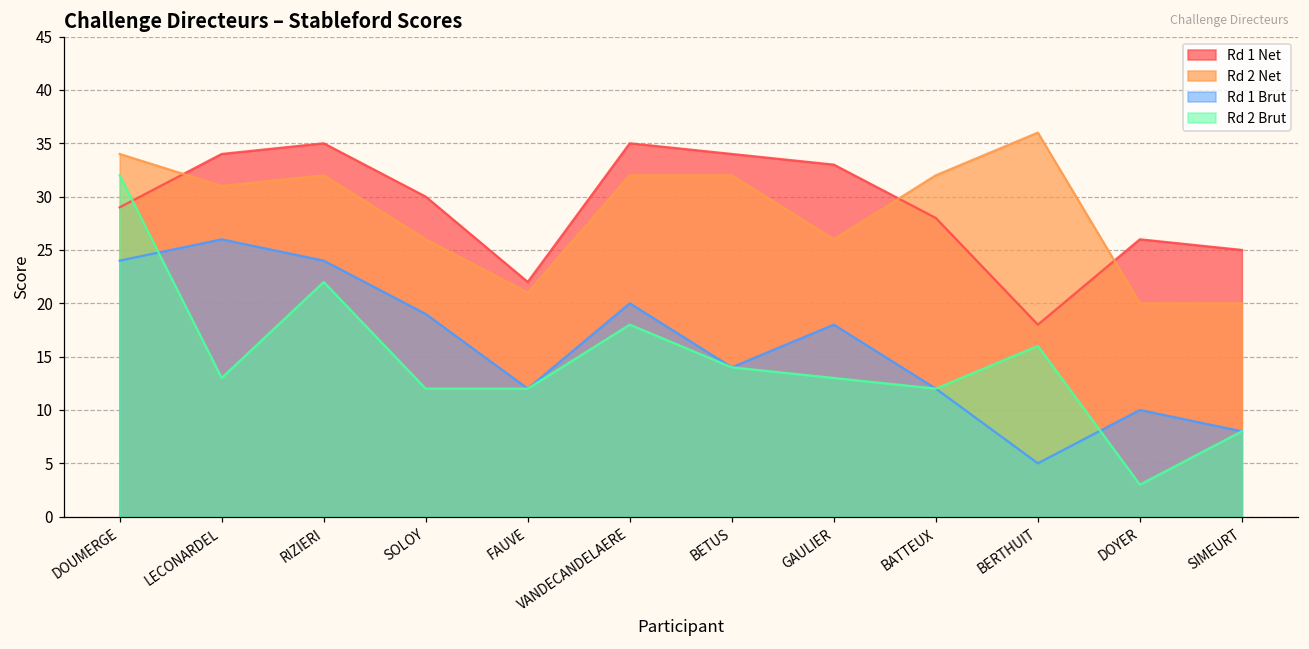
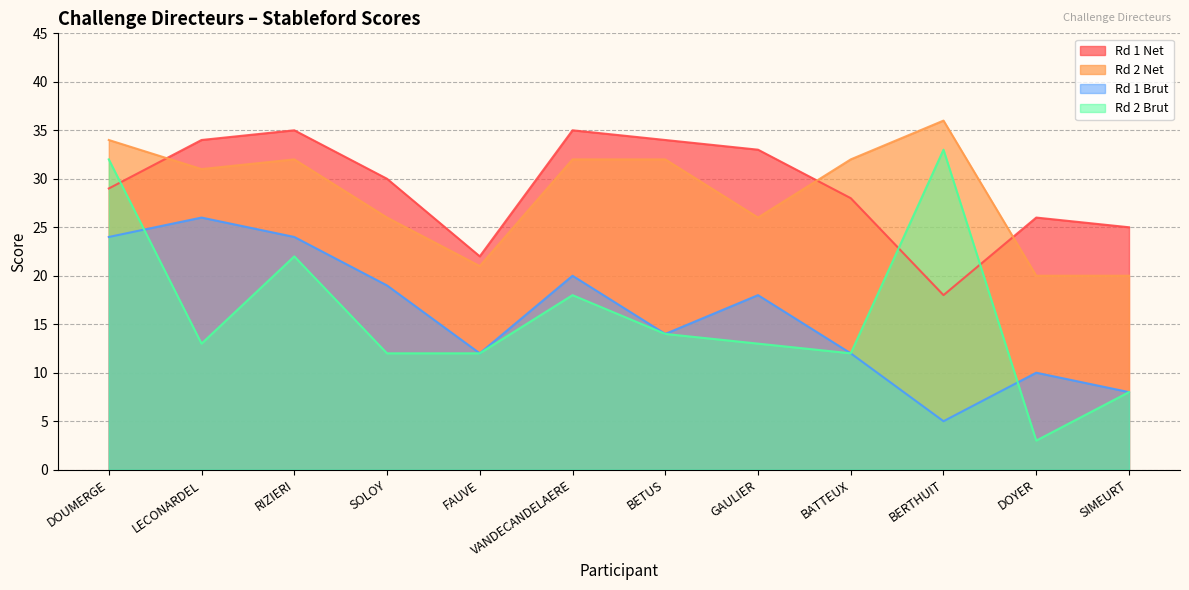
  {
    "Rd 1 Net": {
      "DOUMERGE": 29,
      "LECONARDEL": 34,
      "RIZIERI": 35,
      "SOLOY": 30,
      "FAUVE": 22,
      "VANDECANDELAERE": 35,
      "BETUS": 34,
      "GAULIER": 33,
      "BATTEUX": 28,
      "BERTHUIT": 18,
      "DOYER": 26,
      "SIMEURT": 25
    },
    "Rd 2 Net": {
      "DOUMERGE": 34,
      "LECONARDEL": 31,
      "RIZIERI": 32,
      "SOLOY": 26,
      "FAUVE": 21,
      "VANDECANDELAERE": 32,
      "BETUS": 32,
      "GAULIER": 26,
      "BATTEUX": 32,
      "BERTHUIT": 36,
      "DOYER": 20,
      "SIMEURT": 20
    },
    "Rd 1 Brut": {
      "DOUMERGE": 24,
      "LECONARDEL": 26,
      "RIZIERI": 24,
      "SOLOY": 19,
      "VANDECANDELAERE": 20,
      "GAULIER": 18,
      "BERTHUIT": 5,
      "DOYER": 10
    },
    "Rd 2 Brut": {
      "DOUMERGE": 32,
      "LECONARDEL": 13,
      "RIZIERI": 22,
      "SOLOY": 12,
      "VANDECANDELAERE": 18,
      "GAULIER": 13,
-     "BERTHUIT": 16,
+     "BERTHUIT": 33,
      "DOYER": 3
    }
  }
